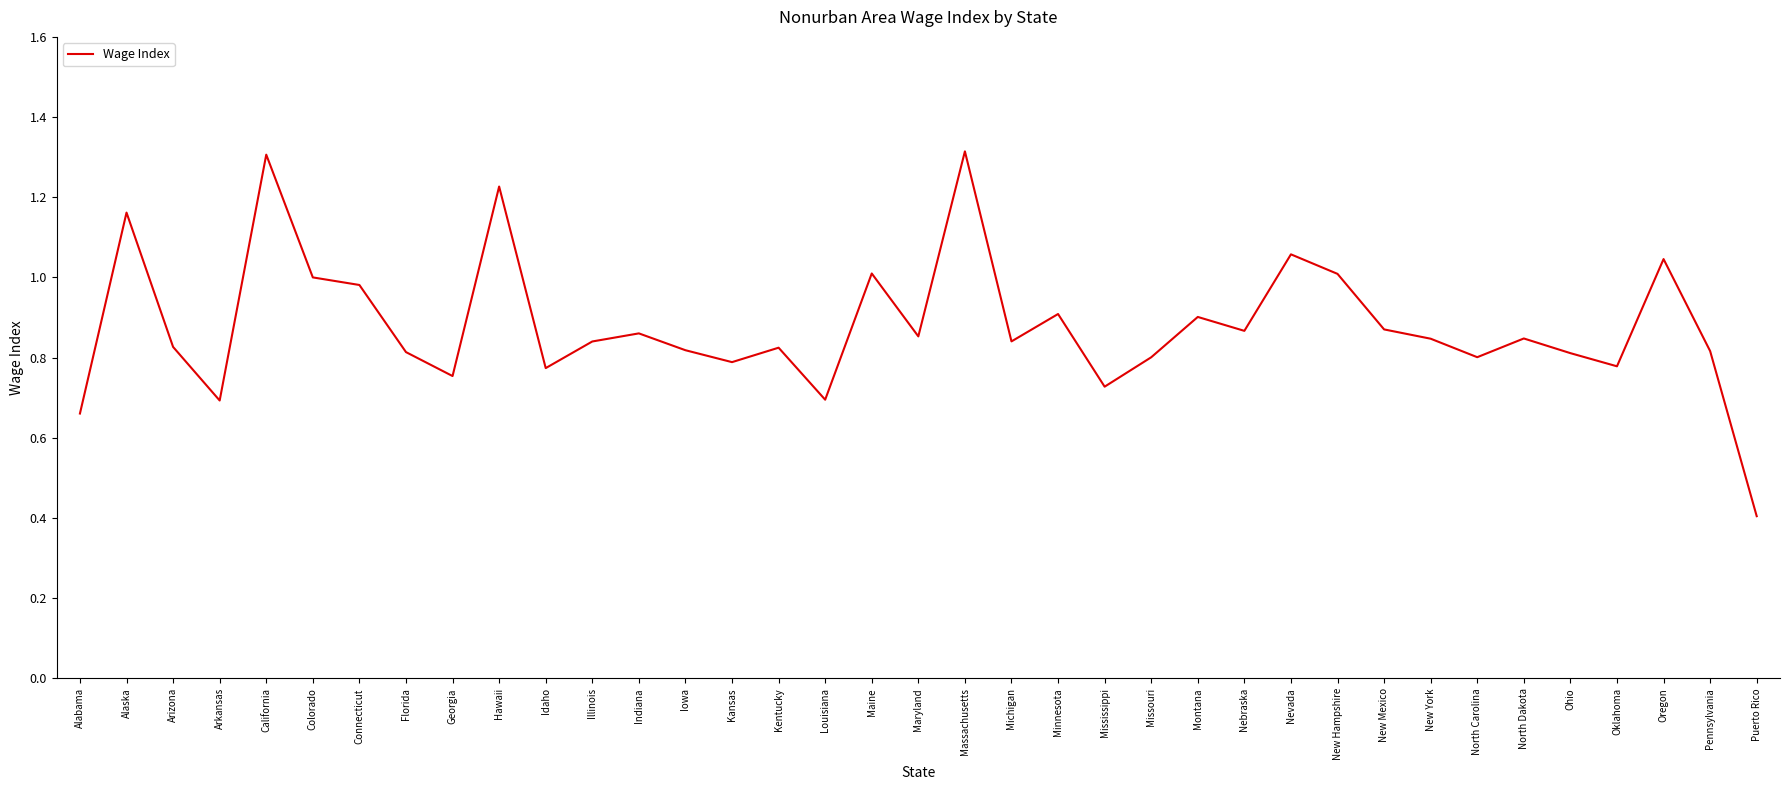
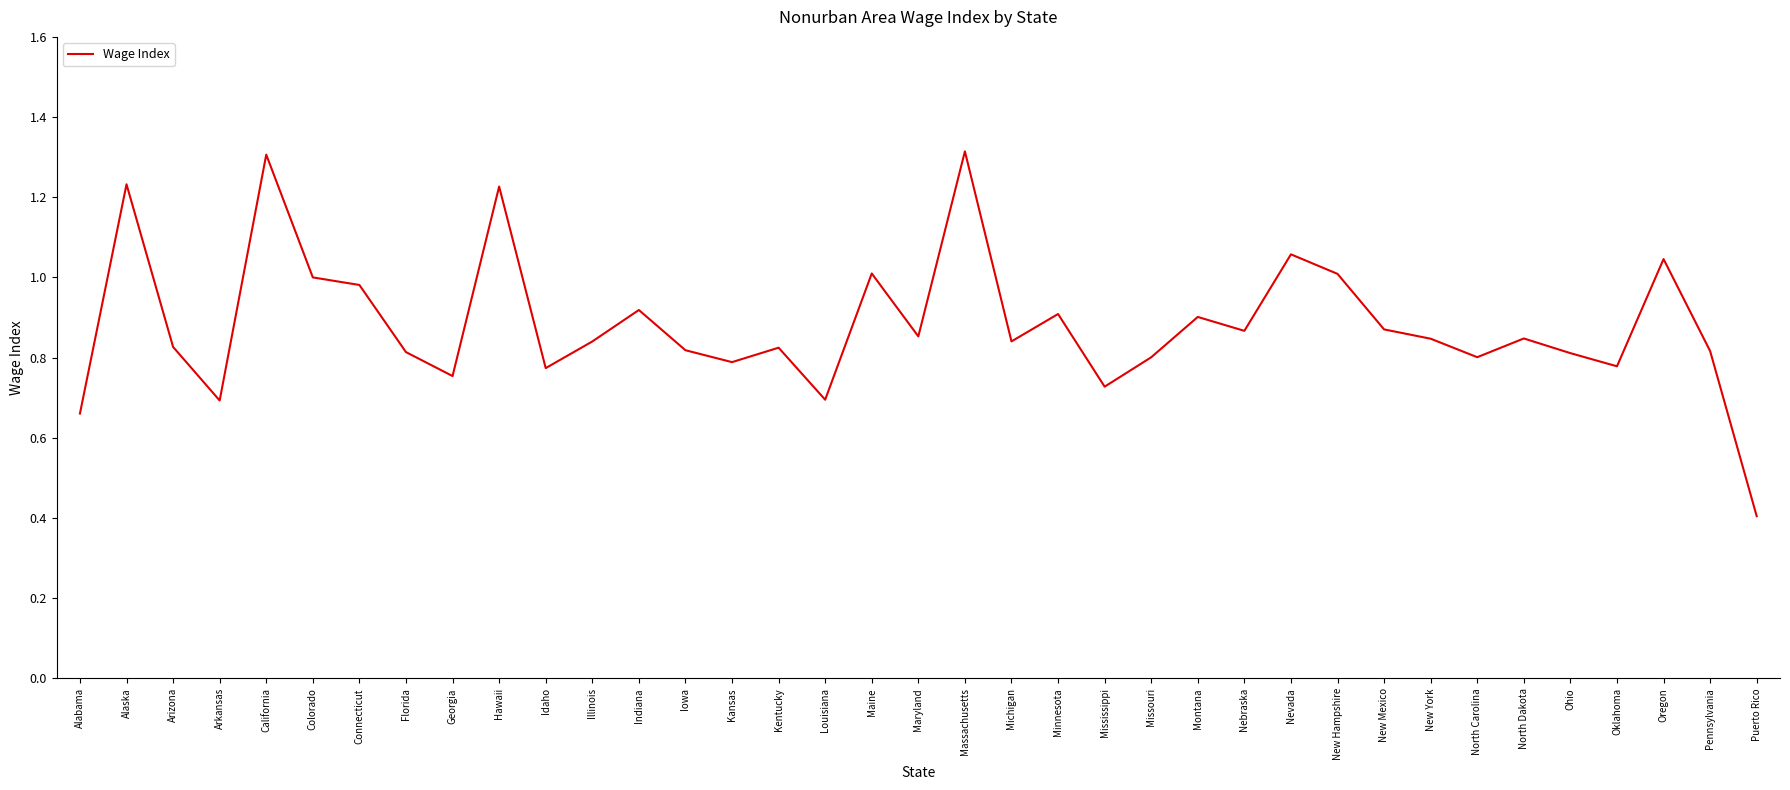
  {
    "Alabama": 0.66,
-   "Alaska": 1.16,
+   "Alaska": 1.23,
    "Arizona": 0.83,
    "Arkansas": 0.69,
    "California": 1.31,
    "Colorado": 1.00,
    "Connecticut": 0.98,
    "Florida": 0.81,
    "Georgia": 0.75,
    "Hawaii": 1.23,
    "Idaho": 0.77,
    "Illinois": 0.84,
-   "Indiana": 0.86,
+   "Indiana": 0.92,
    "Iowa": 0.82,
    "Kansas": 0.79,
    "Kentucky": 0.82,
    "Louisiana": 0.70,
    "Maine": 1.01,
    "Maryland": 0.85,
    "Massachusetts": 1.31,
    "Michigan": 0.84,
    "Minnesota": 0.91,
    "Mississippi": 0.73,
    "Missouri": 0.80,
    "Montana": 0.90,
    "Nebraska": 0.87,
    "Nevada": 1.06,
    "New Hampshire": 1.01,
    "New Mexico": 0.87,
    "New York": 0.85,
    "North Carolina": 0.80,
    "North Dakota": 0.85,
    "Ohio": 0.81,
    "Oklahoma": 0.78,
    "Oregon": 1.05,
    "Pennsylvania": 0.82,
    "Puerto Rico": 0.40
  }
